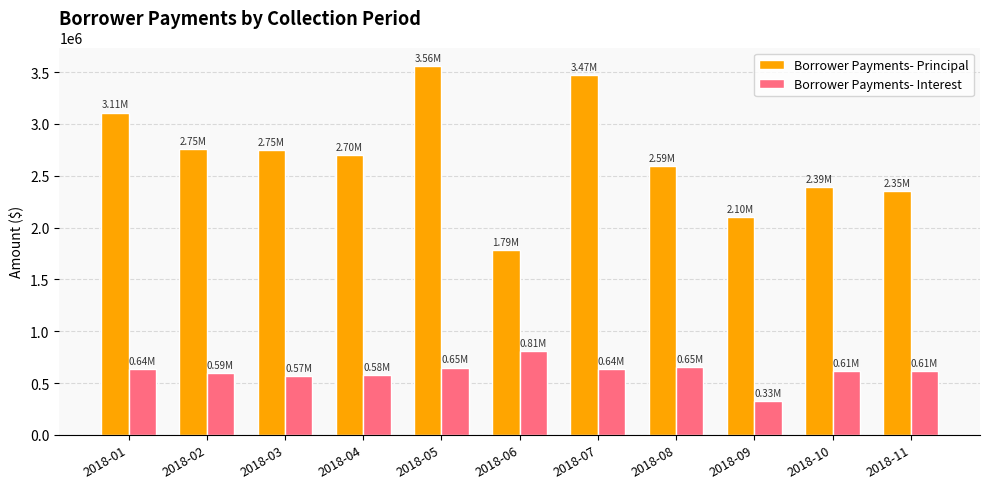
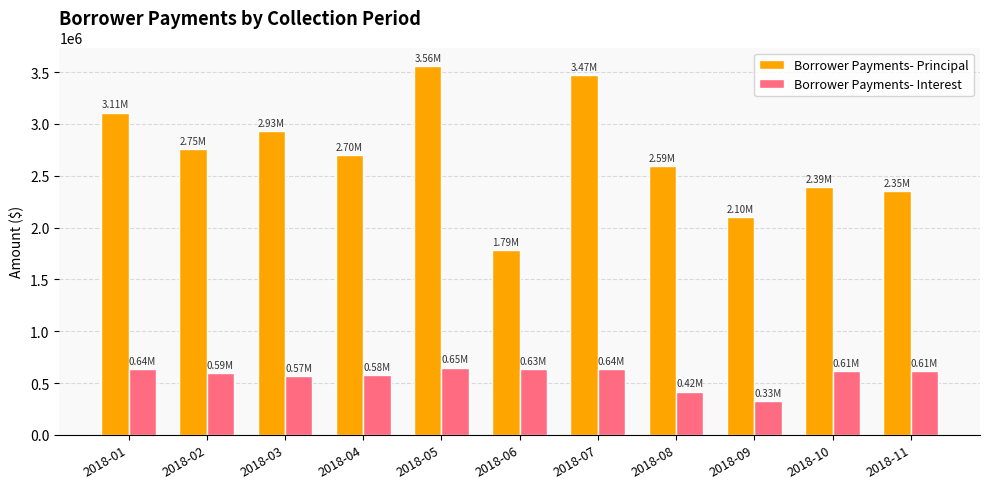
  {
    "Borrower Payments- Principal": {
      "2018-01": "3.11M",
      "2018-02": "2.75M",
-     "2018-03": "2.75M",
+     "2018-03": "2.93M",
      "2018-04": "2.70M",
      "2018-05": "3.56M",
      "2018-06": "1.79M",
      "2018-07": "3.47M",
      "2018-08": "2.59M",
      "2018-09": "2.10M",
      "2018-10": "2.39M",
      "2018-11": "2.35M"
    },
    "Borrower Payments- Interest": {
      "2018-01": "0.64M",
      "2018-02": "0.59M",
      "2018-03": "0.57M",
      "2018-04": "0.58M",
      "2018-05": "0.65M",
-     "2018-06": "0.81M",
+     "2018-06": "0.63M",
      "2018-07": "0.64M",
-     "2018-08": "0.65M",
+     "2018-08": "0.42M",
      "2018-09": "0.33M",
      "2018-10": "0.61M",
      "2018-11": "0.61M"
    }
  }
